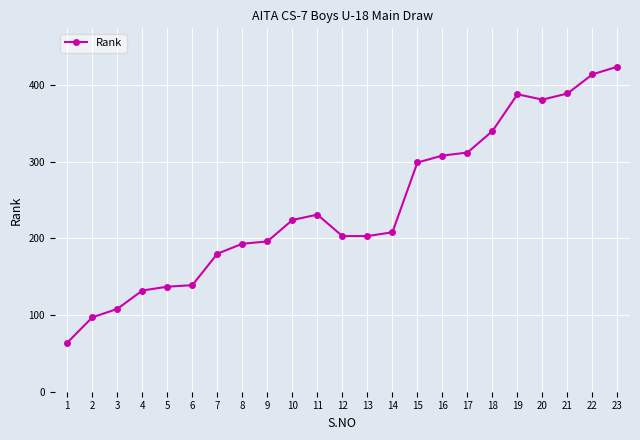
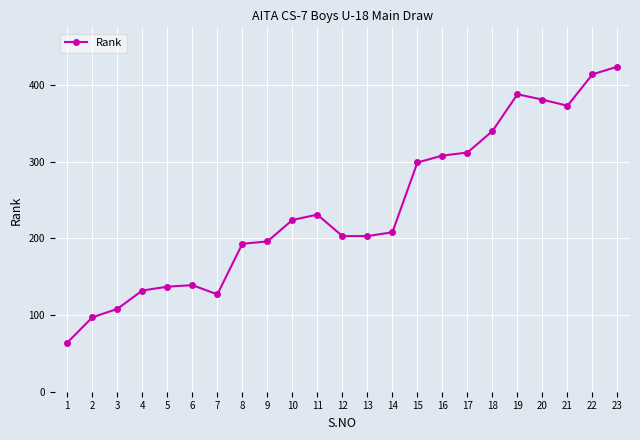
  {
    "1": 60,
    "2": 100,
    "3": 110,
    "4": 130,
    "5": 140,
    "6": 140,
-   "7": 180,
+   "7": 130,
    "8": 190,
    "9": 200,
    "10": 220,
    "11": 230,
    "12": 200,
    "13": 200,
    "14": 210,
    "15": 300,
    "16": 310,
    "17": 310,
    "18": 340,
    "19": 390,
    "20": 380,
-   "21": 390,
+   "21": 370,
    "22": 410,
    "23": 420
  }
